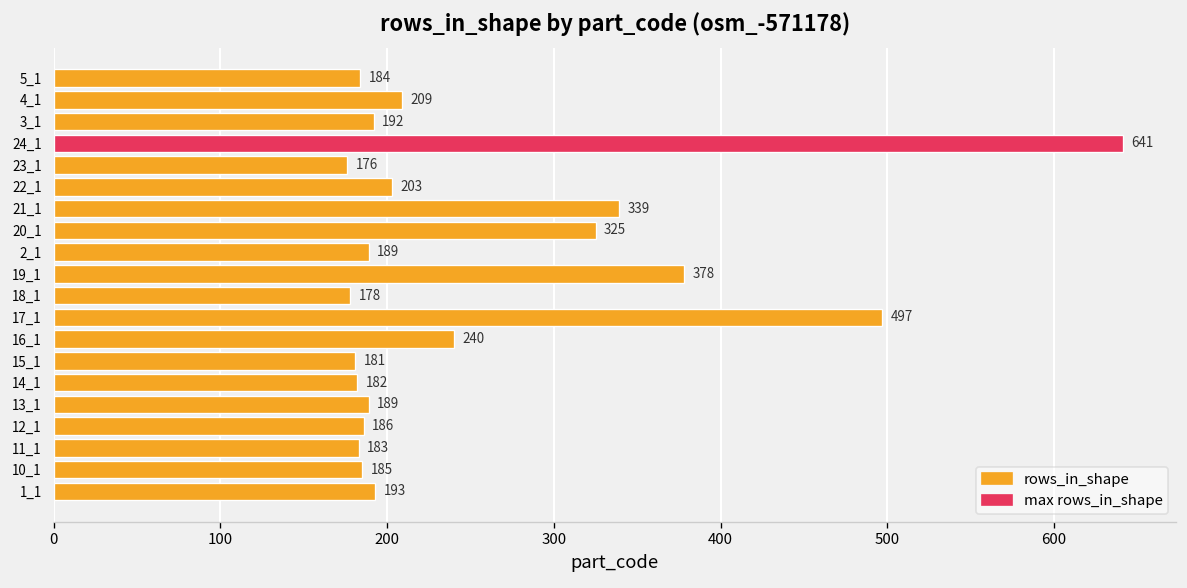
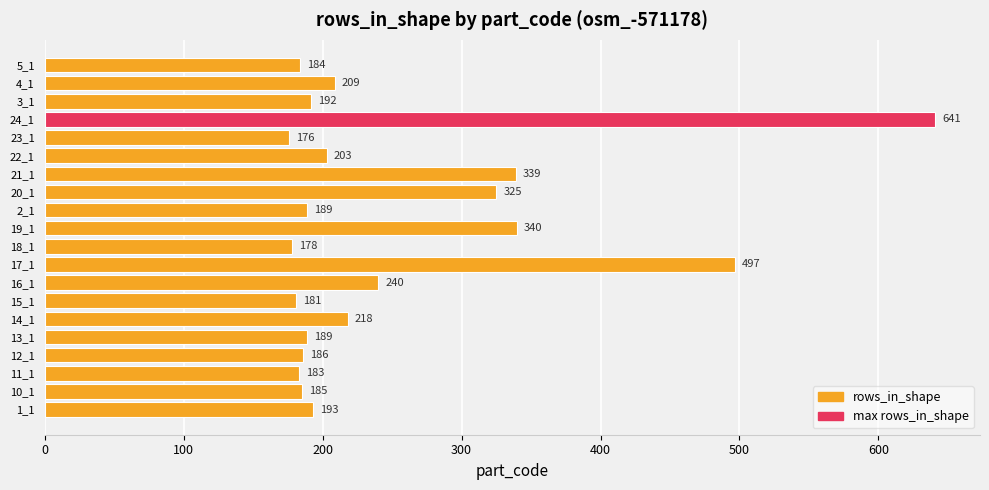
  {
    "5_1": 184,
    "4_1": 209,
    "3_1": 192,
    "24_1": 641,
    "23_1": 176,
    "22_1": 203,
    "21_1": 339,
    "20_1": 325,
    "2_1": 189,
-   "19_1": 378,
+   "19_1": 340,
    "18_1": 178,
    "17_1": 497,
    "16_1": 240,
    "15_1": 181,
-   "14_1": 182,
+   "14_1": 218,
    "13_1": 189,
    "12_1": 186,
    "11_1": 183,
    "10_1": 185,
    "1_1": 193
  }
